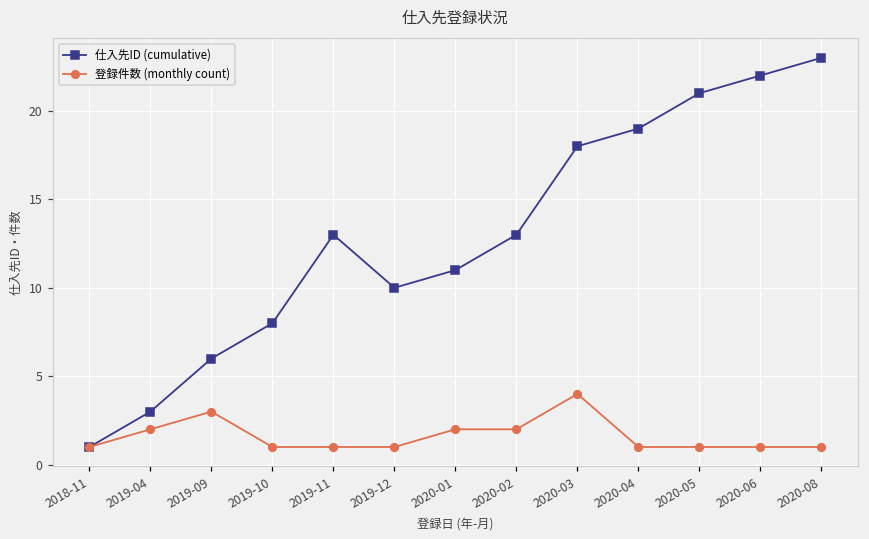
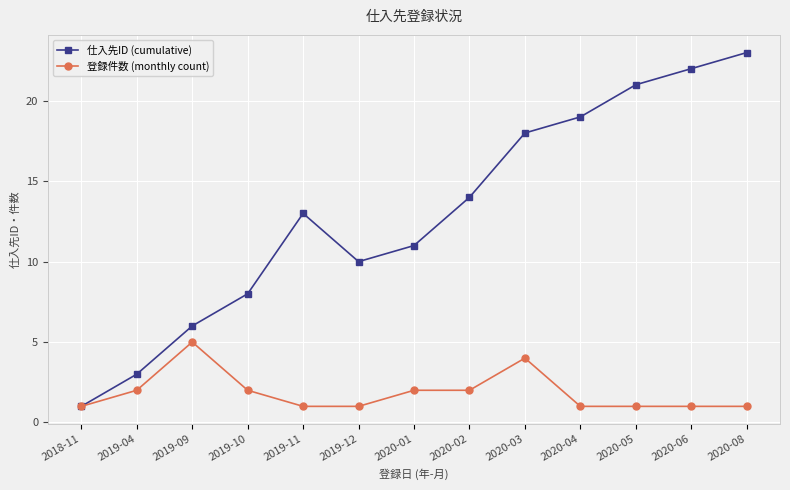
  {
    "仕入先ID (cumulative)": {
      "2019-04": 3,
      "2019-09": 6,
      "2019-10": 8,
      "2019-11": 13,
      "2019-12": 10,
      "2020-01": 11,
-     "2020-02": 13,
+     "2020-02": 14,
      "2020-03": 18,
      "2020-04": 19,
      "2020-05": 21,
      "2020-06": 22,
      "2020-08": 23
    },
    "登録件数 (monthly count)": {
      "2019-04": 2,
-     "2019-09": 3,
-     "2019-10": 1,
+     "2019-09": 5,
+     "2019-10": 2,
      "2019-11": 1,
      "2019-12": 1,
      "2020-01": 2,
      "2020-02": 2,
      "2020-03": 4,
      "2020-04": 1,
      "2020-05": 1,
      "2020-06": 1,
      "2020-08": 1
    }
  }
